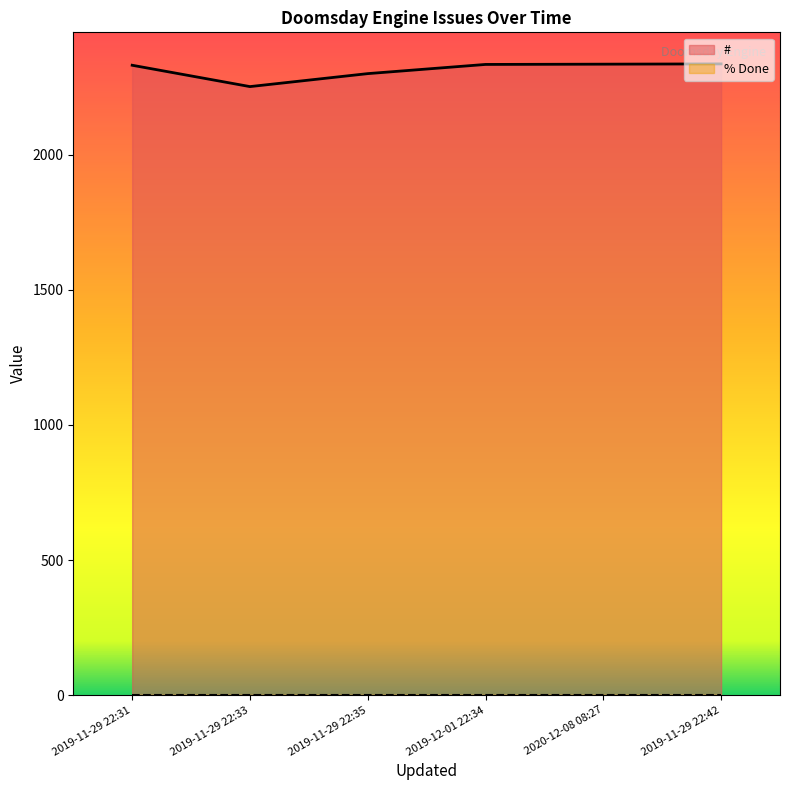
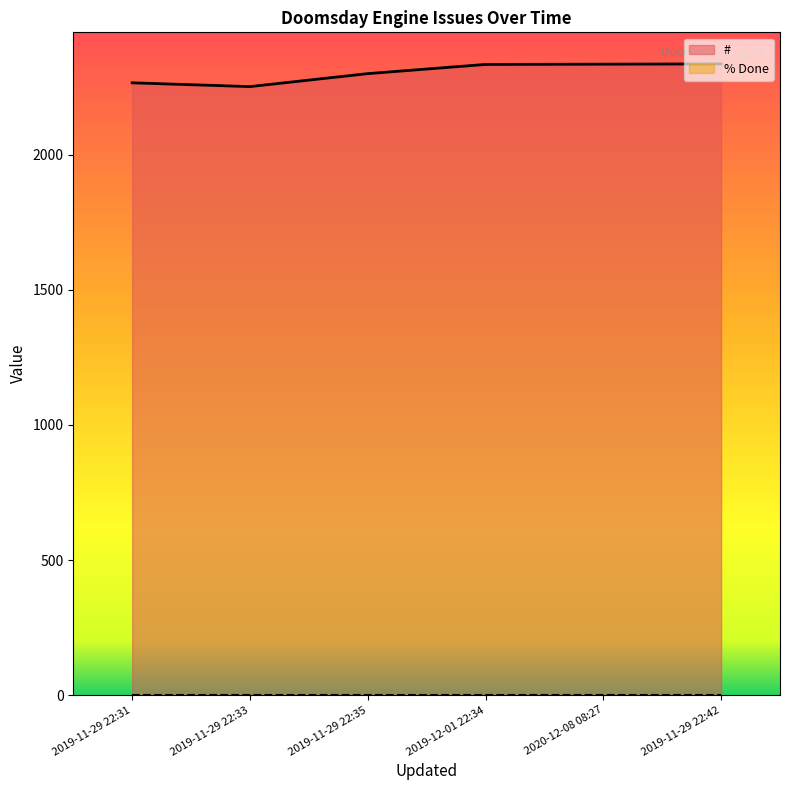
  {
    "#": {
-     "2019-11-29 22:31": 2330,
+     "2019-11-29 22:31": 2270,
      "2019-11-29 22:33": 2250,
      "2019-11-29 22:35": 2300,
      "2019-12-01 22:34": 2330,
      "2020-12-08 08:27": 2340
    },
    "% Done": {
      "2019-11-29 22:31": 0,
      "2019-11-29 22:33": 0,
      "2019-11-29 22:35": 0,
      "2019-12-01 22:34": 0,
      "2020-12-08 08:27": 0,
      "2019-11-29 22:42": 0
    }
  }
